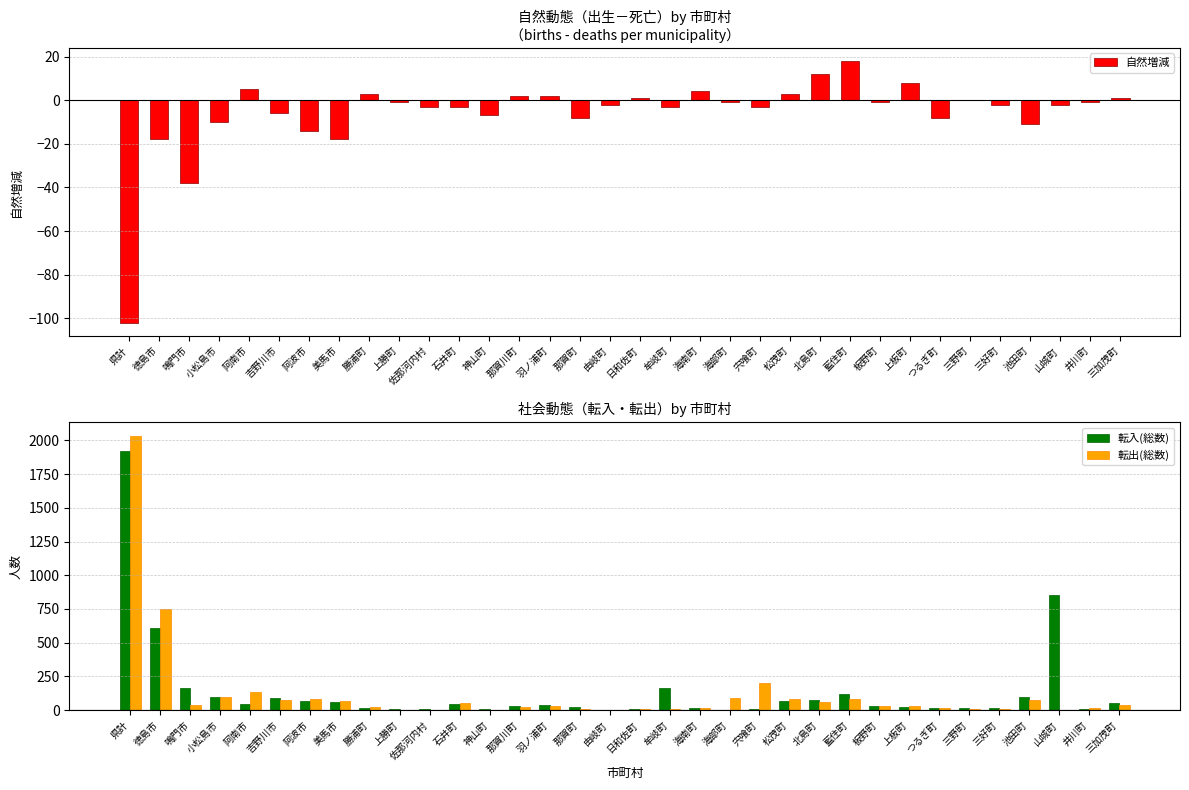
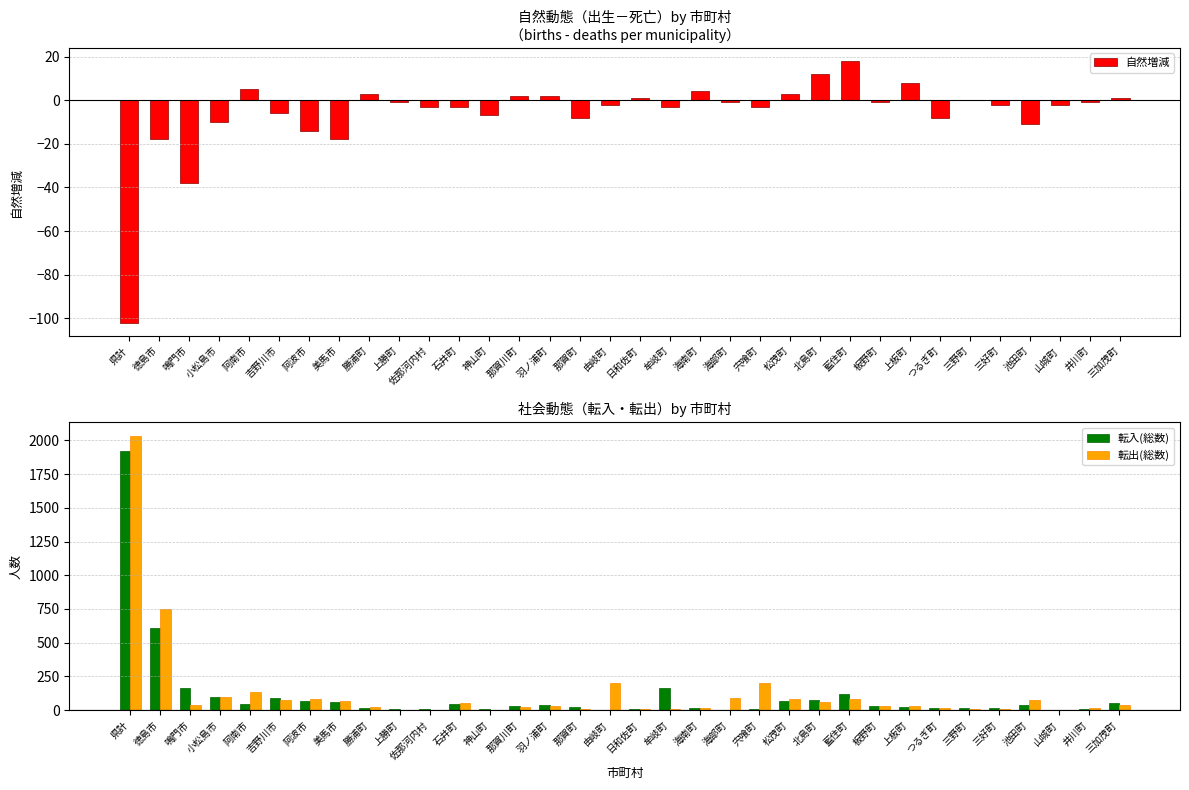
  {
    "自然動態（出生－死亡）by 市町村 （births - deaths per municipality）": {
      "県計": -102,
      "徳島市": -18,
      "鳴門市": -38,
      "小松島市": -10,
      "阿南市": 5,
      "吉野川市": -6,
      "阿波市": -14,
      "美馬市": -18,
      "勝浦町": 3,
      "佐那河内村": -3,
      "石井町": -3,
      "神山町": -7,
      "那賀川町": 2,
      "羽ノ浦町": 2,
      "那賀町": -8,
      "由岐町": -2,
      "牟岐町": -3,
      "海南町": 4,
      "宍喰町": -3,
      "松茂町": 3,
      "北島町": 12,
      "藍住町": 18,
      "上板町": 8,
      "つるぎ町": -8,
      "三野町": 0,
      "三好町": -2,
      "池田町": -11,
      "山城町": -2
    },
    "社会動態（転入・転出）by 市町村": {
      "転入(総数)": {
        "県計": 1920,
        "徳島市": 610,
        "鳴門市": 160,
        "小松島市": 100,
        "阿南市": 40,
        "吉野川市": 90,
        "阿波市": 70,
        "美馬市": 60,
        "石井町": 50,
        "那賀川町": 30,
        "羽ノ浦町": 40,
        "那賀町": 20,
        "牟岐町": 160,
        "松茂町": 70,
        "北島町": 80,
        "藍住町": 120,
        "板野町": 30,
        "上板町": 30,
-       "池田町": 100,
-       "山城町": 850,
+       "池田町": 40,
+       "山城町": 10,
        "三加茂町": 60
      },
      "転出(総数)": {
        "県計": 2030,
        "徳島市": 750,
        "鳴門市": 40,
        "小松島市": 100,
        "阿南市": 130,
        "吉野川市": 80,
        "阿波市": 80,
        "美馬市": 70,
        "勝浦町": 20,
        "石井町": 50,
        "那賀川町": 30,
        "羽ノ浦町": 30,
-       "由岐町": 0,
+       "由岐町": 200,
        "海部町": 90,
        "宍喰町": 200,
        "松茂町": 80,
        "北島町": 60,
        "藍住町": 80,
        "板野町": 30,
        "上板町": 30,
        "池田町": 80,
        "三加茂町": 40
      }
    }
  }
